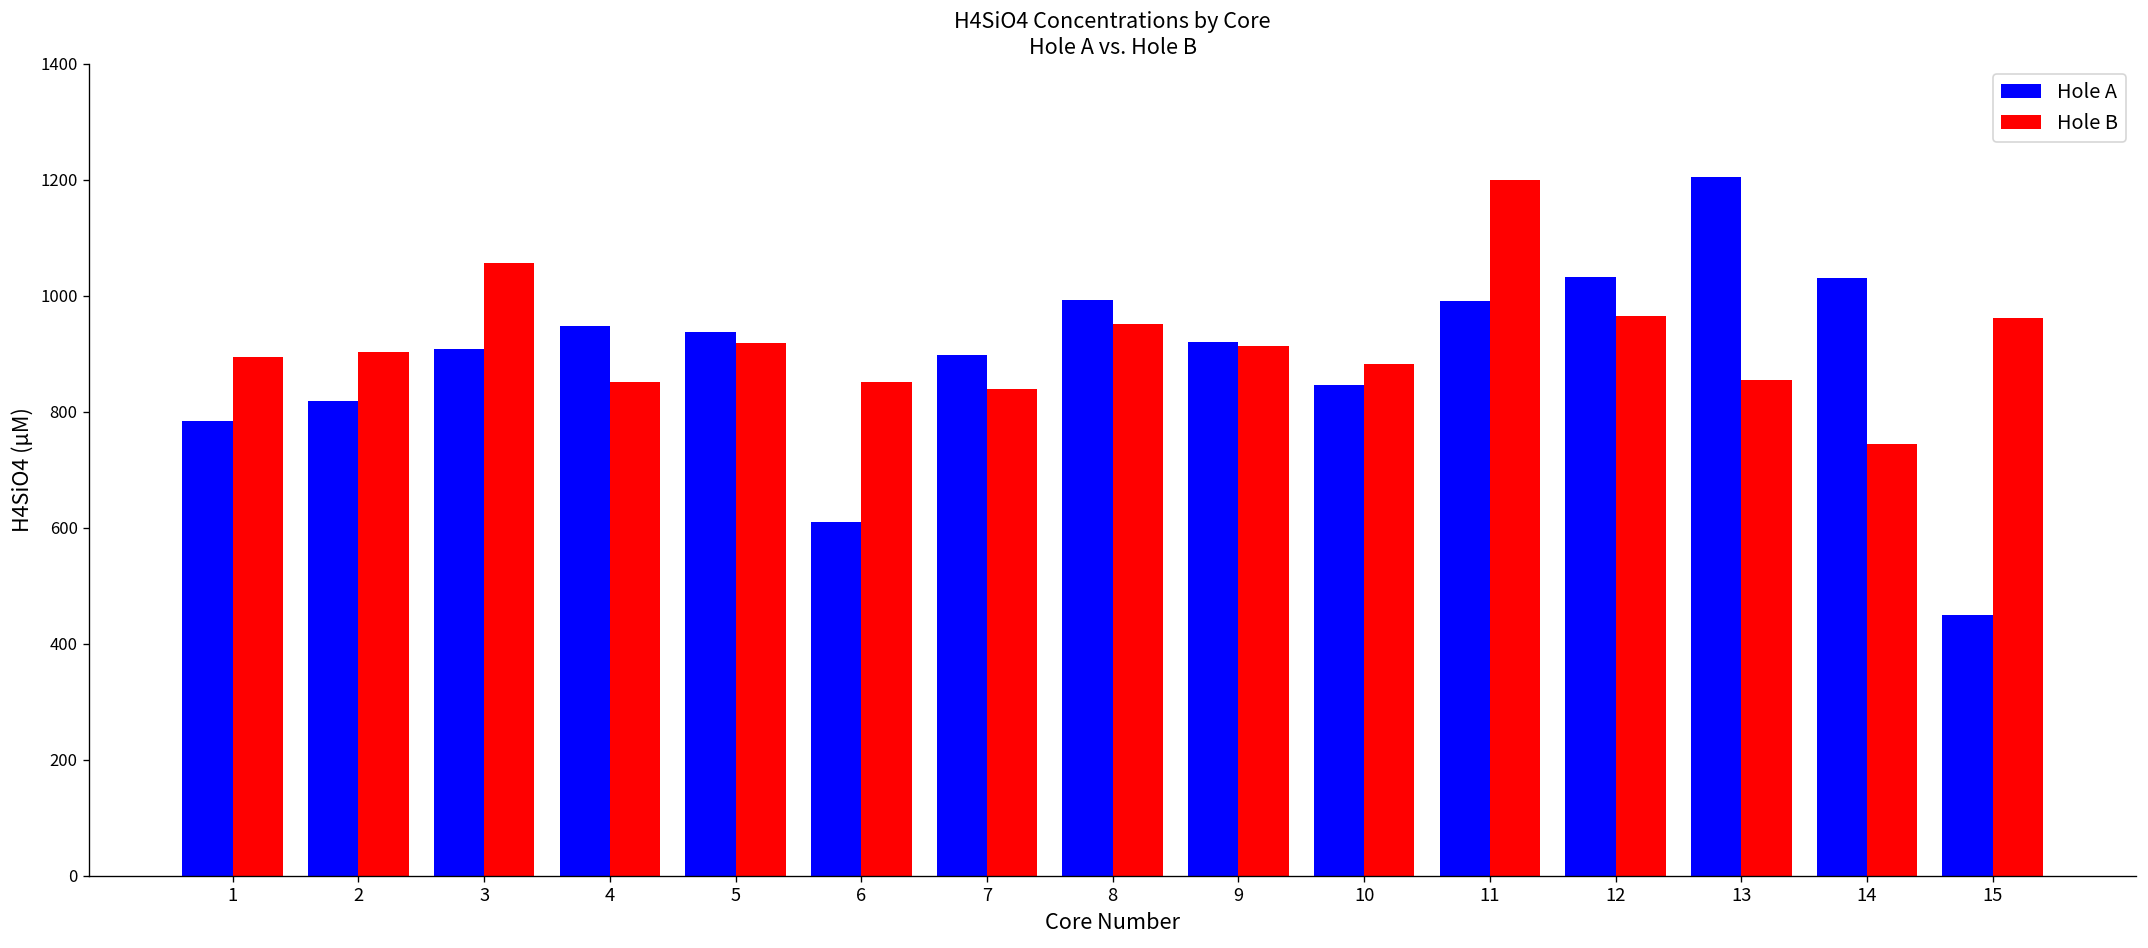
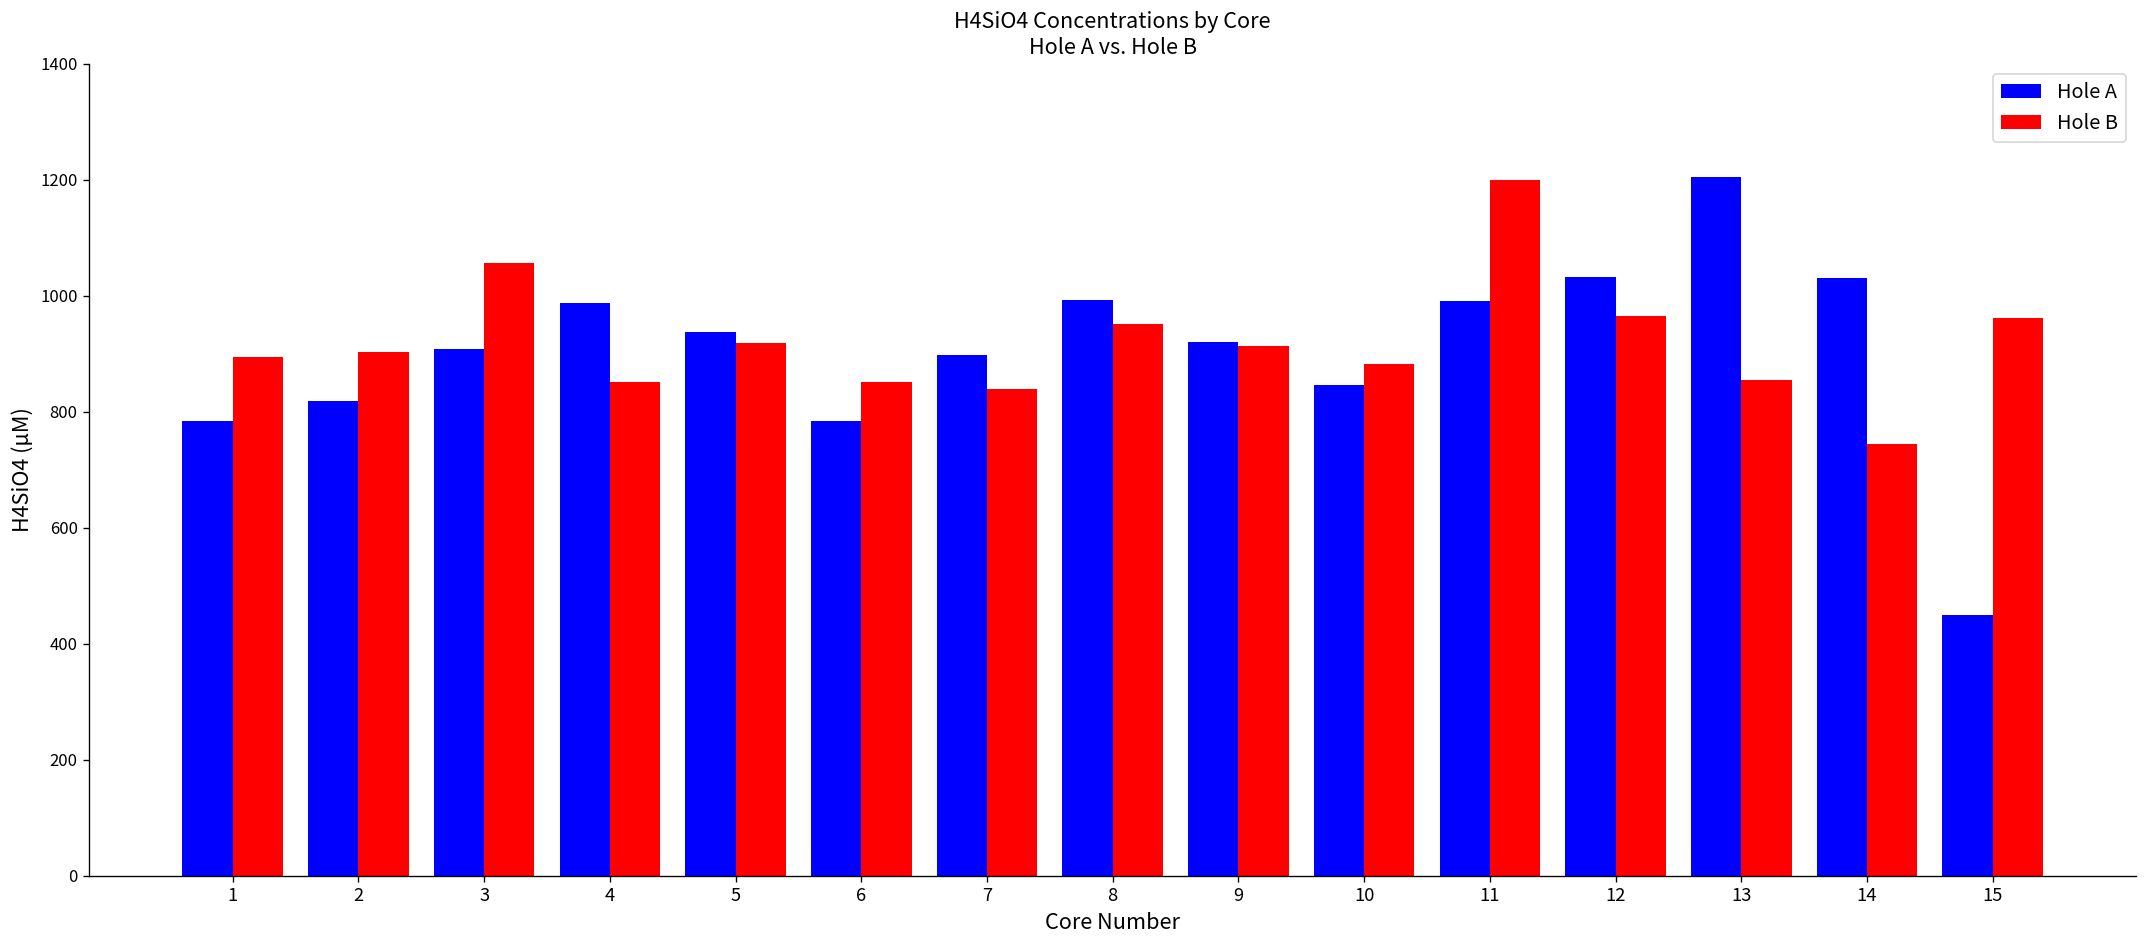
  {
    "Hole A": {
      "1": 780,
      "2": 820,
      "3": 910,
-     "4": 950,
+     "4": 990,
      "5": 940,
-     "6": 610,
+     "6": 780,
      "7": 900,
      "8": 990,
      "9": 920,
      "10": 850,
      "11": 990,
      "12": 1030,
      "13": 1210,
      "14": 1030,
      "15": 450
    },
    "Hole B": {
      "1": 900,
      "2": 900,
      "3": 1060,
      "4": 850,
      "5": 920,
      "6": 850,
      "7": 840,
      "8": 950,
      "9": 910,
      "10": 880,
      "11": 1200,
      "12": 970,
      "13": 860,
      "14": 740,
      "15": 960
    }
  }
